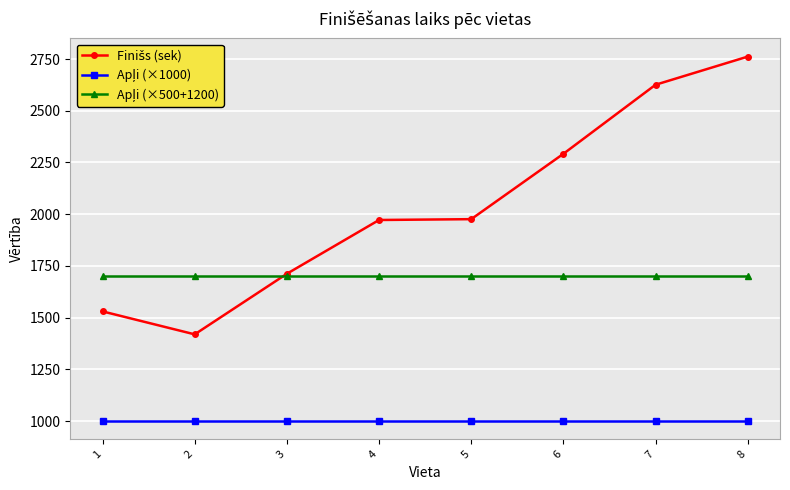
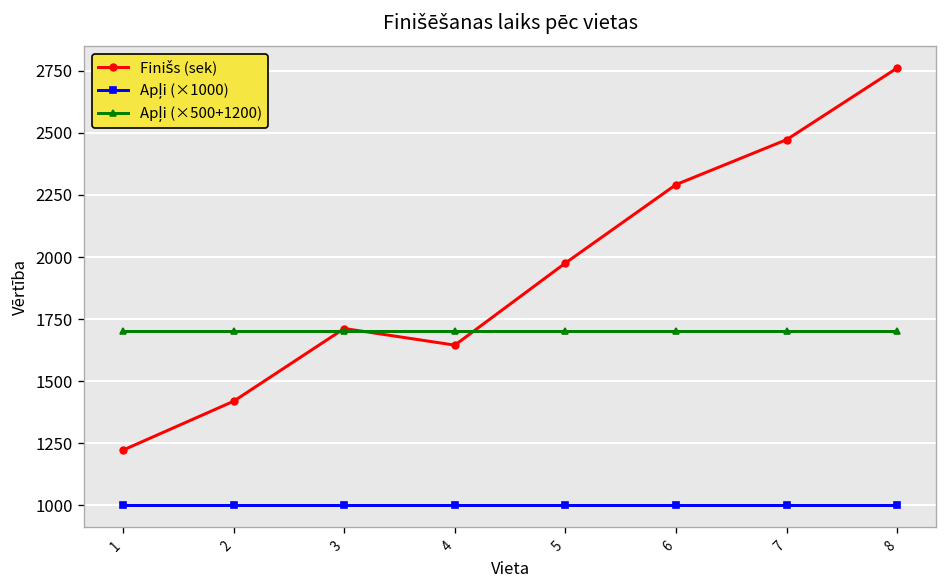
  {
    "Finišs (sek)": {
-     "1": 1530,
+     "1": 1220,
      "2": 1420,
-     "4": 1970,
+     "4": 1650,
      "5": 1980,
      "6": 2290,
-     "7": 2630,
+     "7": 2470,
      "8": 2760
    },
    "Apļi (×1000)": {
      "1": 1000,
      "2": 1000,
      "3": 1000,
      "4": 1000,
      "5": 1000,
      "6": 1000,
      "7": 1000,
      "8": 1000
    },
    "Apļi (×500+1200)": {
      "1": 1700,
      "2": 1700,
      "4": 1700,
      "5": 1700,
      "6": 1700,
      "7": 1700,
      "8": 1700
    }
  }
